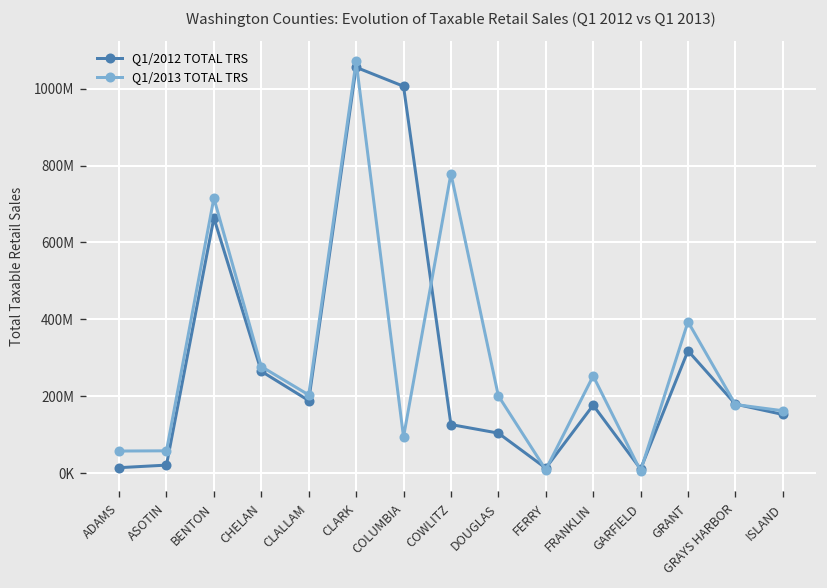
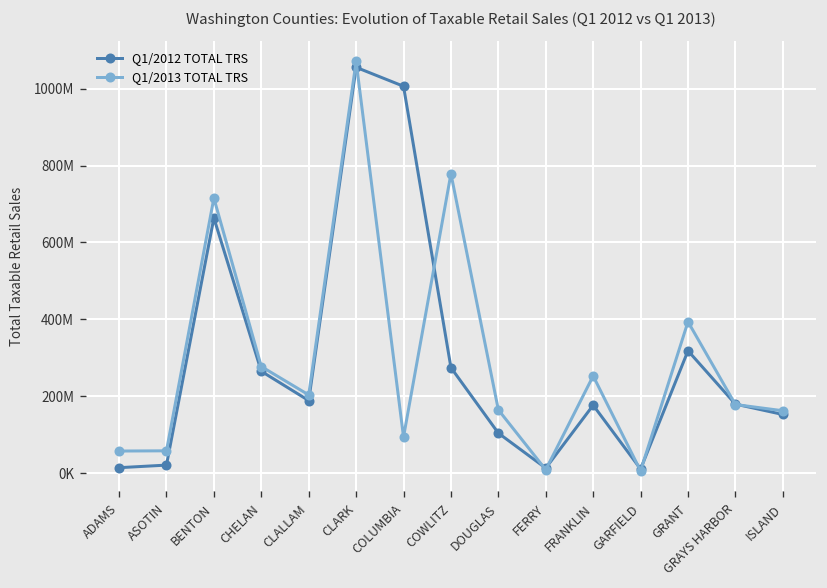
  {
    "Q1/2012 TOTAL TRS": {
      "ADAMS": 10000000,
      "ASOTIN": 20000000,
      "BENTON": 660000000,
      "CHELAN": 260000000,
      "CLALLAM": 190000000,
      "CLARK": 1060000000,
      "COLUMBIA": 1010000000,
-     "COWLITZ": 130000000,
+     "COWLITZ": 270000000,
      "DOUGLAS": 100000000,
      "FRANKLIN": 180000000,
      "GRANT": 320000000,
      "ISLAND": 150000000
    },
    "Q1/2013 TOTAL TRS": {
      "ADAMS": 60000000,
      "ASOTIN": 60000000,
      "BENTON": 720000000,
      "CHELAN": 280000000,
      "CLALLAM": 200000000,
      "CLARK": 1070000000,
      "COLUMBIA": 90000000,
      "COWLITZ": 780000000,
-     "DOUGLAS": 200000000,
+     "DOUGLAS": 160000000,
      "FRANKLIN": 250000000,
      "GRANT": 390000000,
      "ISLAND": 160000000
    }
  }
